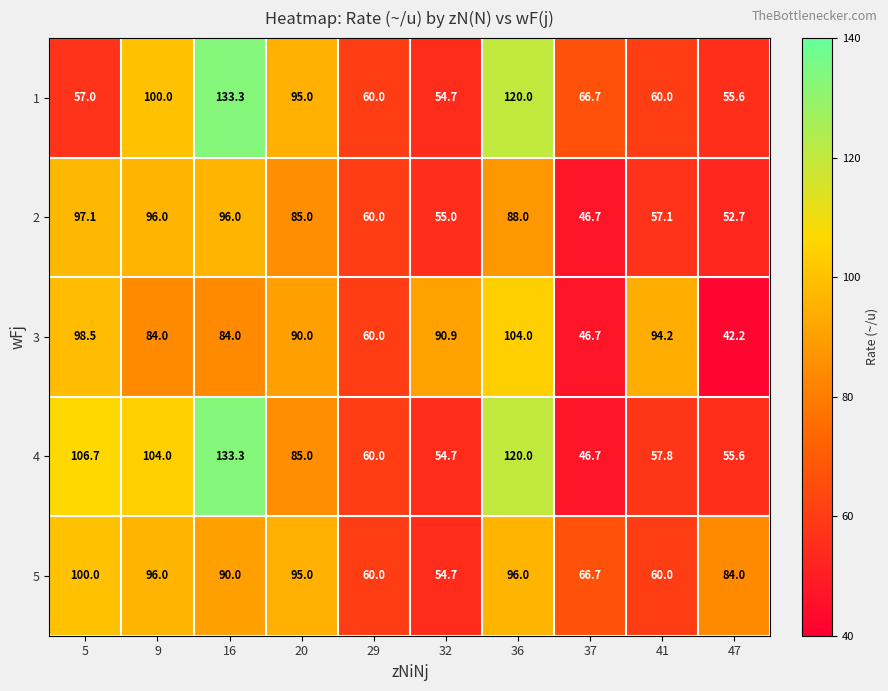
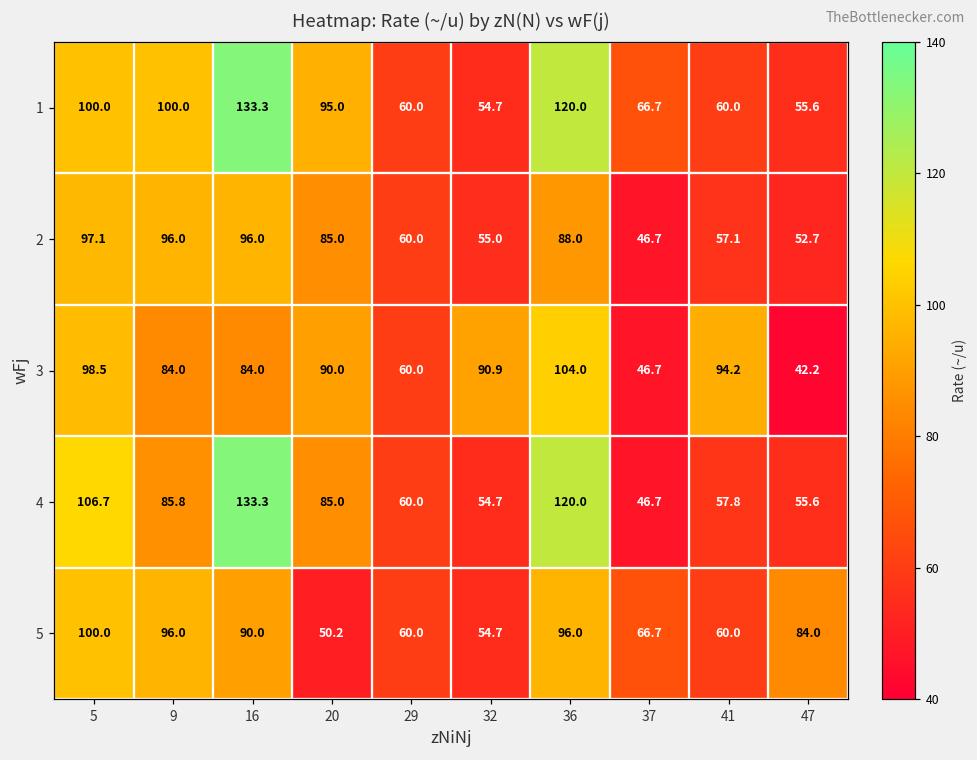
  {
    "1": {
-     "5": 57.0,
+     "5": 100.0,
      "9": 100.0,
      "16": 133.3,
      "20": 95.0,
      "29": 60.0,
      "32": 54.7,
      "36": 120.0,
      "37": 66.7,
      "41": 60.0,
      "47": 55.6
    },
    "2": {
      "5": 97.1,
      "9": 96.0,
      "16": 96.0,
      "20": 85.0,
      "29": 60.0,
      "32": 55.0,
      "36": 88.0,
      "37": 46.7,
      "41": 57.1,
      "47": 52.7
    },
    "3": {
      "5": 98.5,
      "9": 84.0,
      "16": 84.0,
      "20": 90.0,
      "29": 60.0,
      "32": 90.9,
      "36": 104.0,
      "37": 46.7,
      "41": 94.2,
      "47": 42.2
    },
    "4": {
      "5": 106.7,
-     "9": 104.0,
+     "9": 85.8,
      "16": 133.3,
      "20": 85.0,
      "29": 60.0,
      "32": 54.7,
      "36": 120.0,
      "37": 46.7,
      "41": 57.8,
      "47": 55.6
    },
    "5": {
      "5": 100.0,
      "9": 96.0,
      "16": 90.0,
-     "20": 95.0,
+     "20": 50.2,
      "29": 60.0,
      "32": 54.7,
      "36": 96.0,
      "37": 66.7,
      "41": 60.0,
      "47": 84.0
    }
  }
